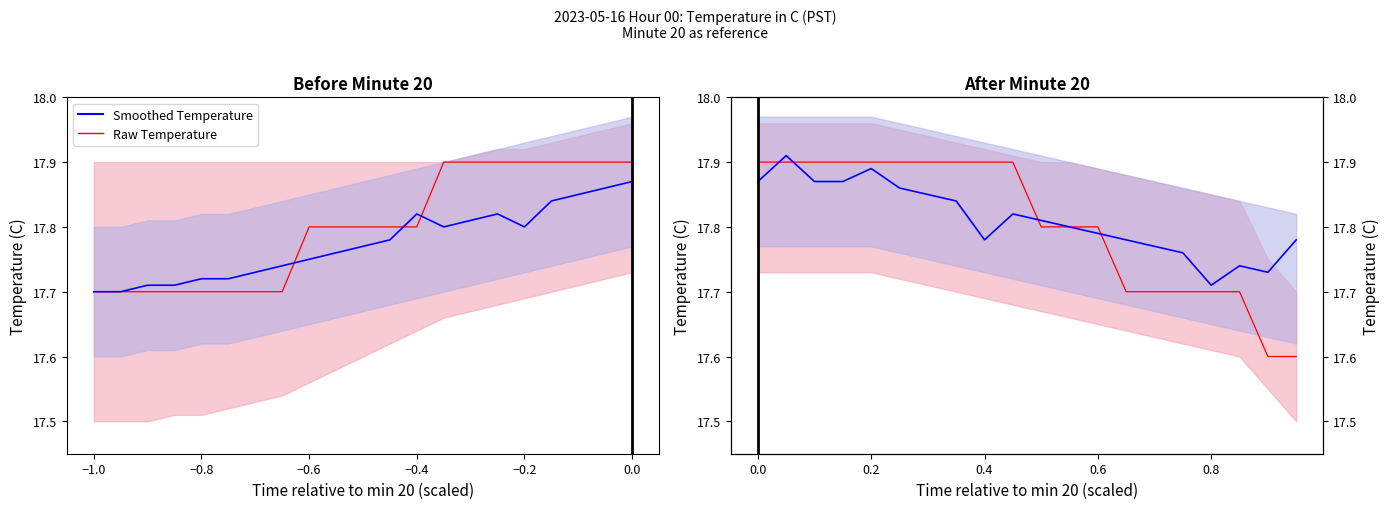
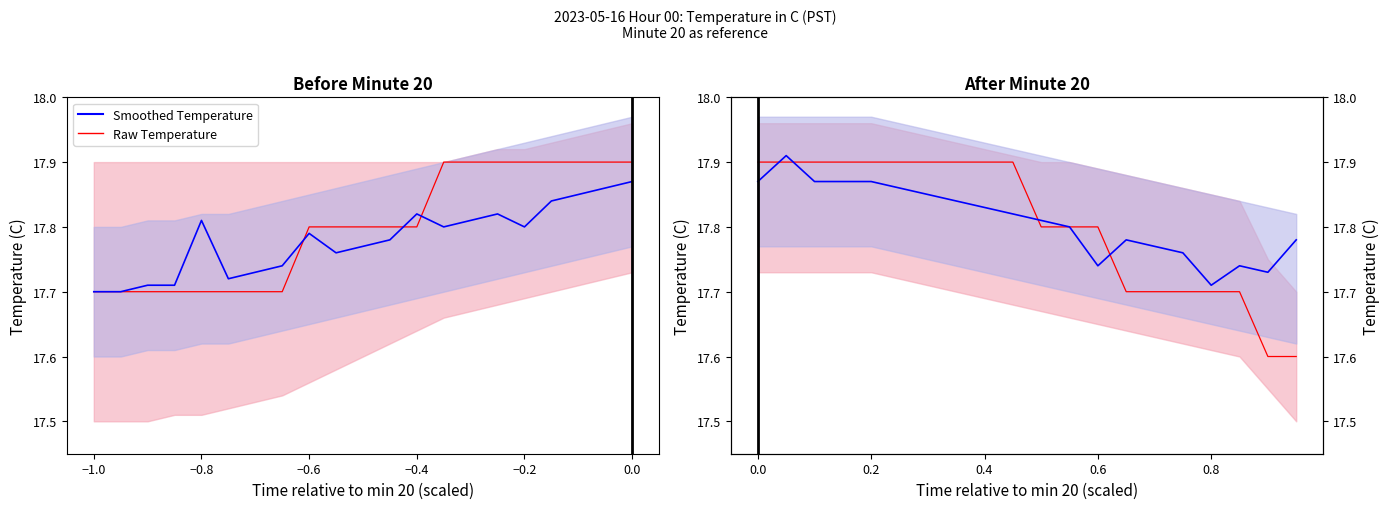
  {
    "Before Minute 20": {
      "Raw Temperature": {
        "−0.8": 17.70,
        "−0.6": 17.80,
        "−0.4": 17.80,
        "−0.2": 17.90,
        "0.0": 17.90
      },
      "Smoothed Temperature": {
-       "−0.8": 17.72,
-       "−0.6": 17.75,
+       "−0.8": 17.81,
+       "−0.6": 17.79,
        "−0.4": 17.82,
        "−0.2": 17.80,
        "0.0": 17.87
      }
    },
    "After Minute 20": {
      "Raw Temperature": {
        "0.0": 17.90,
        "0.2": 17.90,
        "0.4": 17.90,
        "0.6": 17.80,
        "0.8": 17.70
      },
      "Smoothed Temperature": {
        "0.0": 17.87,
-       "0.2": 17.89,
-       "0.4": 17.78,
-       "0.6": 17.79,
+       "0.2": 17.87,
+       "0.4": 17.83,
+       "0.6": 17.74,
        "0.8": 17.71
      }
    }
  }
